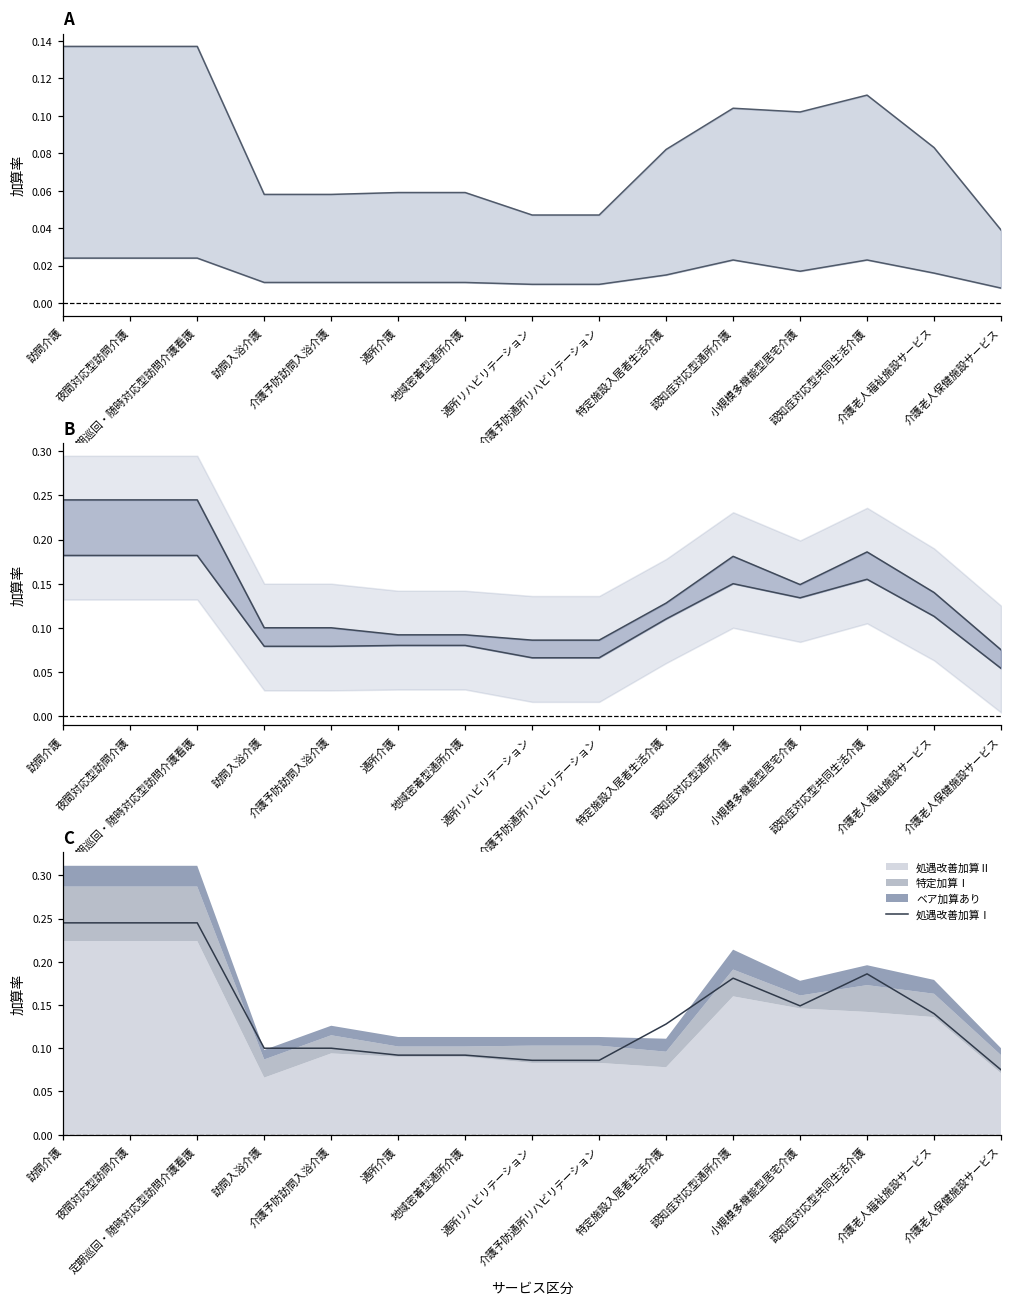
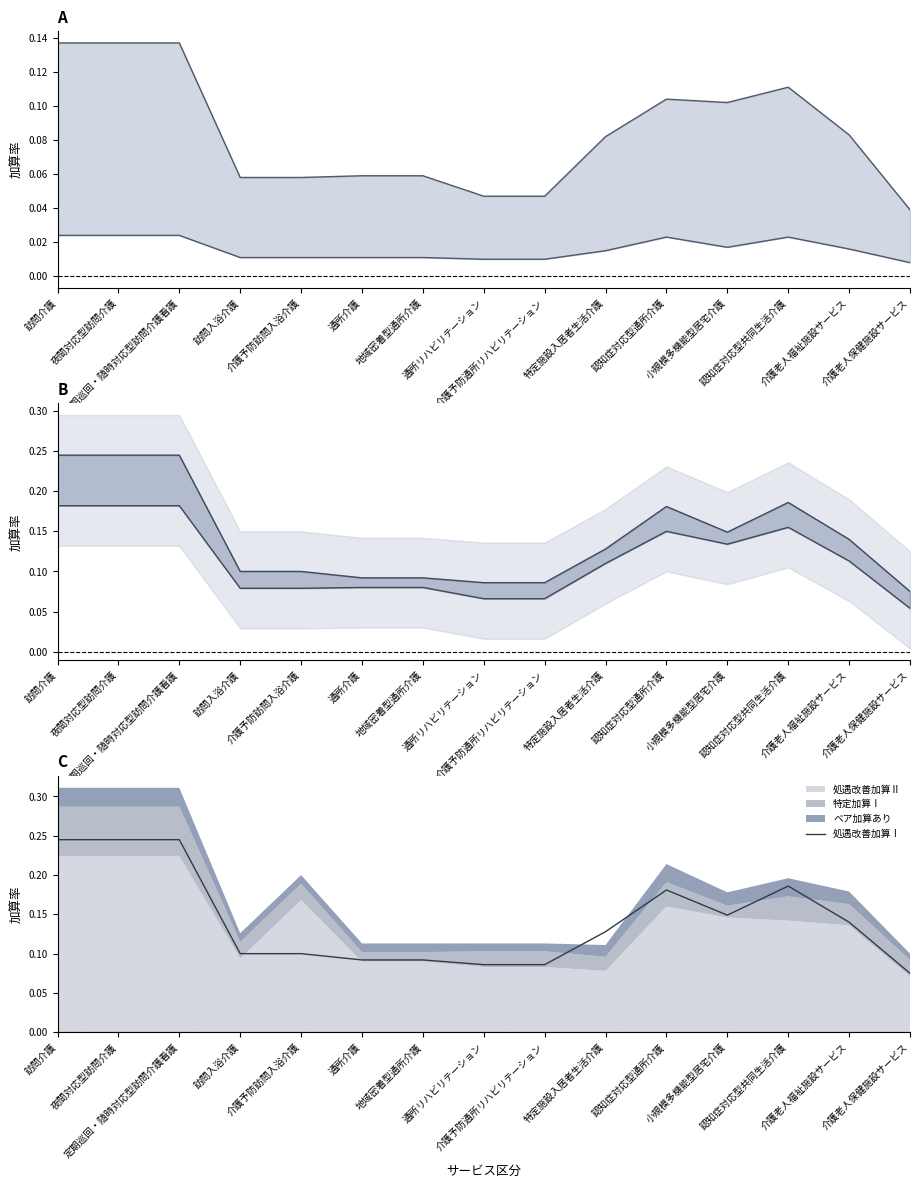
  {
    "C": {
      "処遇改善加算Ⅰ": {
        "訪問介護": 0.25,
        "夜間対応型訪問介護": 0.25,
        "定期巡回・随時対応型訪問介護看護": 0.25,
        "介護予防訪問入浴介護": 0.10,
        "特定施設入居者生活介護": 0.13,
        "認知症対応型通所介護": 0.18,
        "認知症対応型共同生活介護": 0.19,
        "介護老人福祉施設サービス": 0.14,
        "介護老人保健施設サービス": 0.08
      },
      "処遇改善加算Ⅱ": {
        "訪問介護": 0.22,
        "夜間対応型訪問介護": 0.22,
        "定期巡回・随時対応型訪問介護看護": 0.22,
-       "訪問入浴介護": 0.07,
-       "介護予防訪問入浴介護": 0.09,
+       "訪問入浴介護": 0.09,
+       "介護予防訪問入浴介護": 0.17,
        "特定施設入居者生活介護": 0.08,
        "認知症対応型通所介護": 0.16,
        "認知症対応型共同生活介護": 0.14,
        "介護老人福祉施設サービス": 0.14,
        "介護老人保健施設サービス": 0.07
      },
      "特定加算Ⅰ": {
        "訪問介護": 0.06,
        "夜間対応型訪問介護": 0.06,
        "定期巡回・随時対応型訪問介護看護": 0.06,
        "訪問入浴介護": 0.02,
        "介護予防訪問入浴介護": 0.02,
        "通所介護": 0.01,
        "地域密着型通所介護": 0.01,
        "通所リハビリテーション": 0.02,
        "介護予防通所リハビリテーション": 0.02,
        "特定施設入居者生活介護": 0.02,
        "認知症対応型通所介護": 0.03,
        "小規模多機能型居宅介護": 0.01,
        "認知症対応型共同生活介護": 0.03,
        "介護老人福祉施設サービス": 0.03,
        "介護老人保健施設サービス": 0.02
      },
      "ベア加算あり": {
        "訪問介護": 0.02,
        "夜間対応型訪問介護": 0.02,
        "定期巡回・随時対応型訪問介護看護": 0.02,
        "介護予防訪問入浴介護": 0.01,
        "通所介護": 0.01,
        "地域密着型通所介護": 0.01,
        "通所リハビリテーション": 0.01,
        "介護予防通所リハビリテーション": 0.01,
        "特定施設入居者生活介護": 0.02,
        "認知症対応型通所介護": 0.02,
        "小規模多機能型居宅介護": 0.02,
        "認知症対応型共同生活介護": 0.02,
        "介護老人福祉施設サービス": 0.02,
        "介護老人保健施設サービス": 0.01
      }
    }
  }
